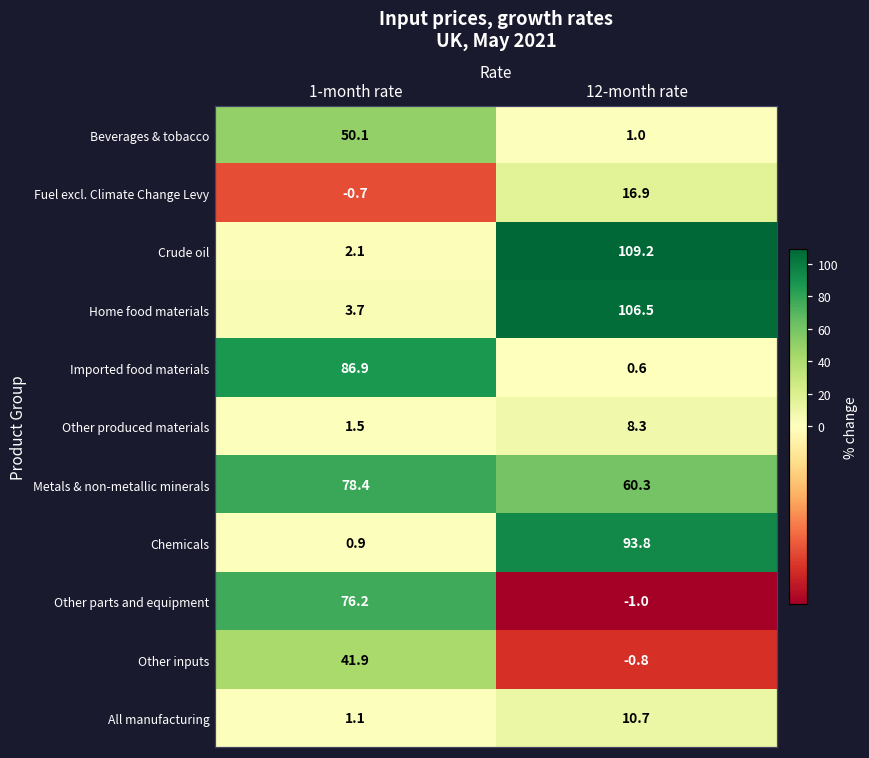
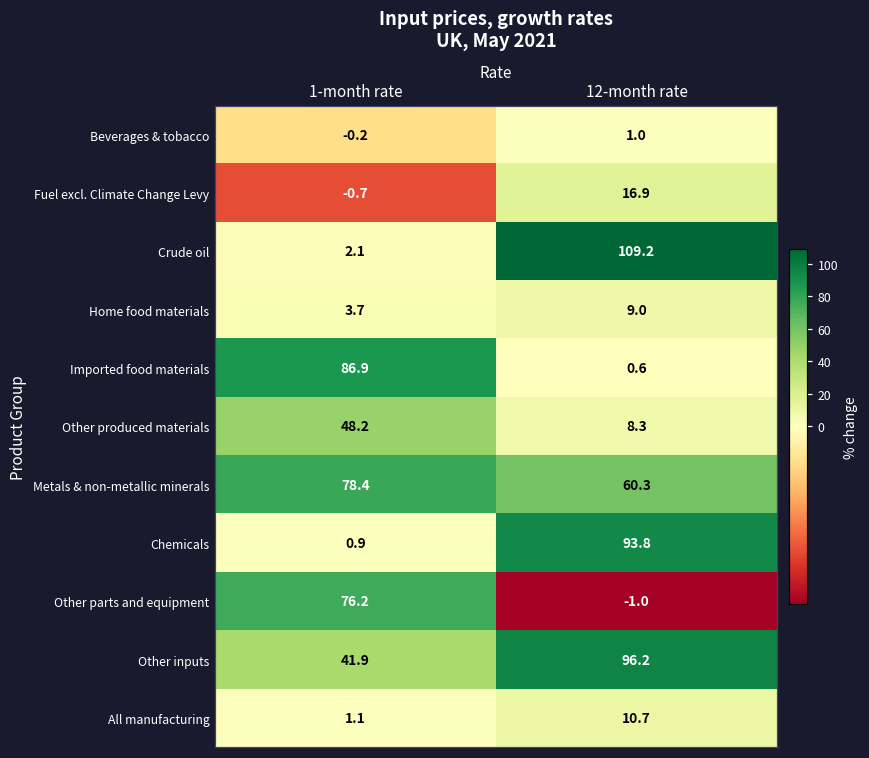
  {
    "Beverages & tobacco": {
-     "1-month rate": 50.1,
+     "1-month rate": -0.2,
      "12-month rate": 1.0
    },
    "Fuel excl. Climate Change Levy": {
      "1-month rate": -0.7,
      "12-month rate": 16.9
    },
    "Crude oil": {
      "1-month rate": 2.1,
      "12-month rate": 109.2
    },
    "Home food materials": {
      "1-month rate": 3.7,
-     "12-month rate": 106.5
+     "12-month rate": 9.0
    },
    "Imported food materials": {
      "1-month rate": 86.9,
      "12-month rate": 0.6
    },
    "Other produced materials": {
-     "1-month rate": 1.5,
+     "1-month rate": 48.2,
      "12-month rate": 8.3
    },
    "Metals & non-metallic minerals": {
      "1-month rate": 78.4,
      "12-month rate": 60.3
    },
    "Chemicals": {
      "1-month rate": 0.9,
      "12-month rate": 93.8
    },
    "Other parts and equipment": {
      "1-month rate": 76.2,
      "12-month rate": -1.0
    },
    "Other inputs": {
      "1-month rate": 41.9,
-     "12-month rate": -0.8
+     "12-month rate": 96.2
    },
    "All manufacturing": {
      "1-month rate": 1.1,
      "12-month rate": 10.7
    }
  }
